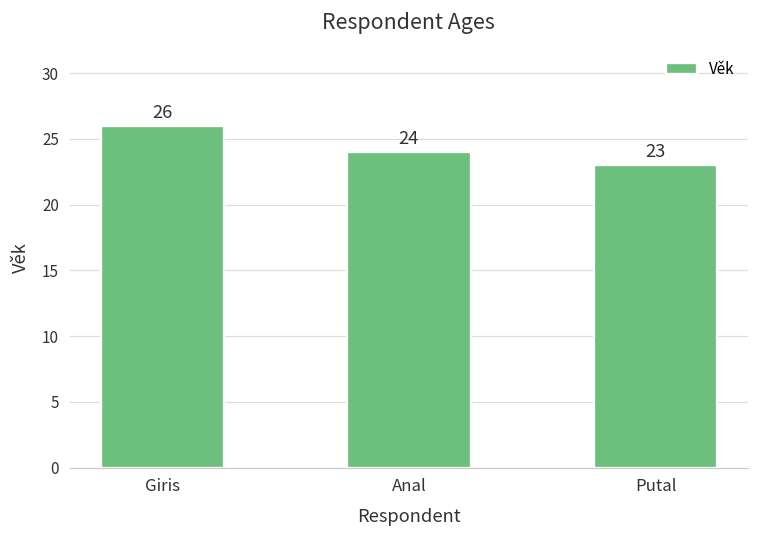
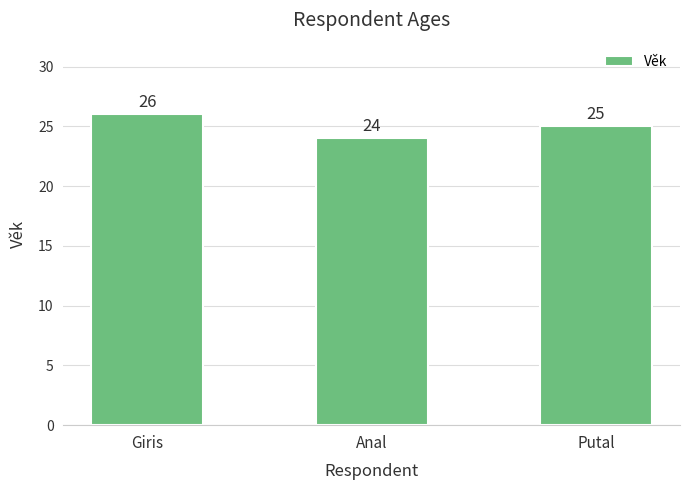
  {
    "Giris": 26,
    "Anal": 24,
-   "Putal": 23
+   "Putal": 25
  }
